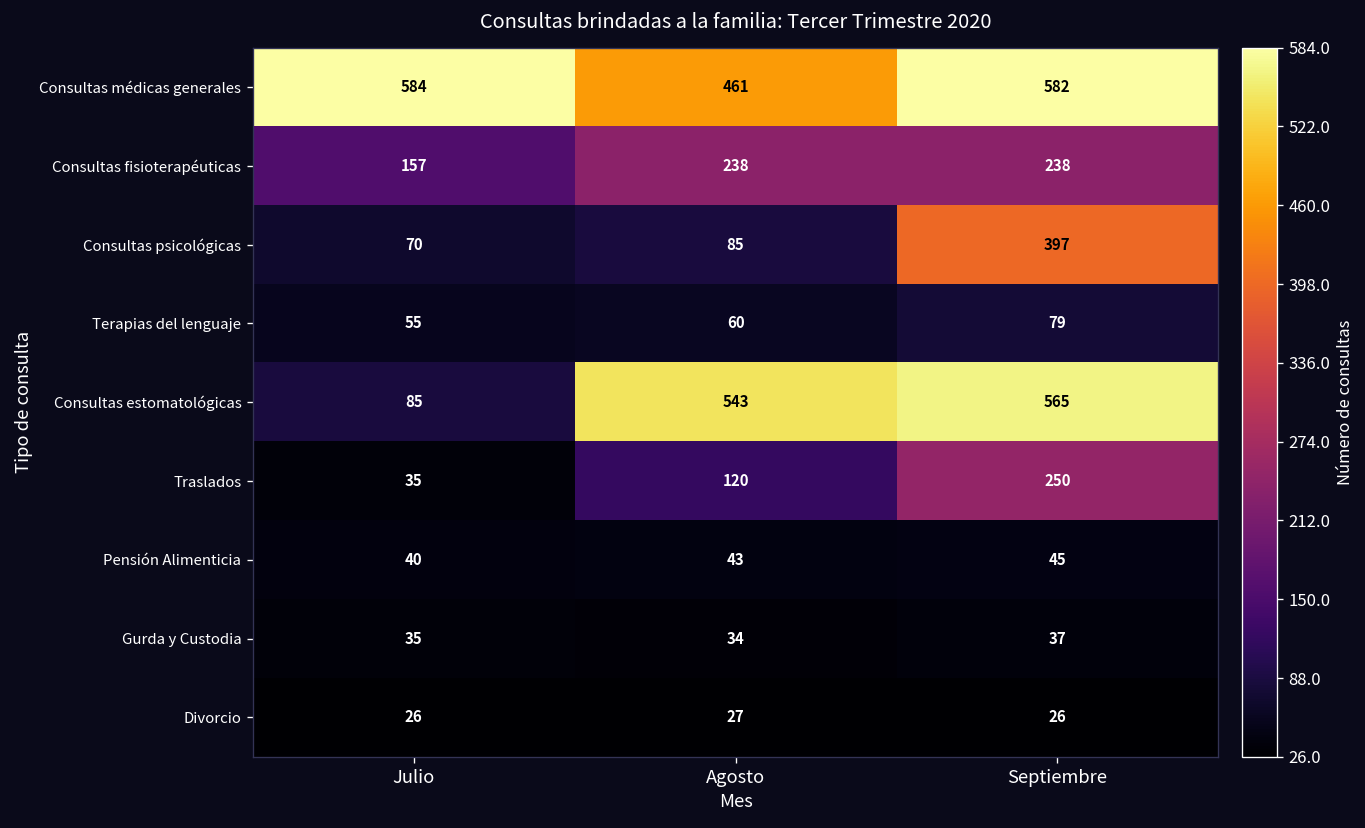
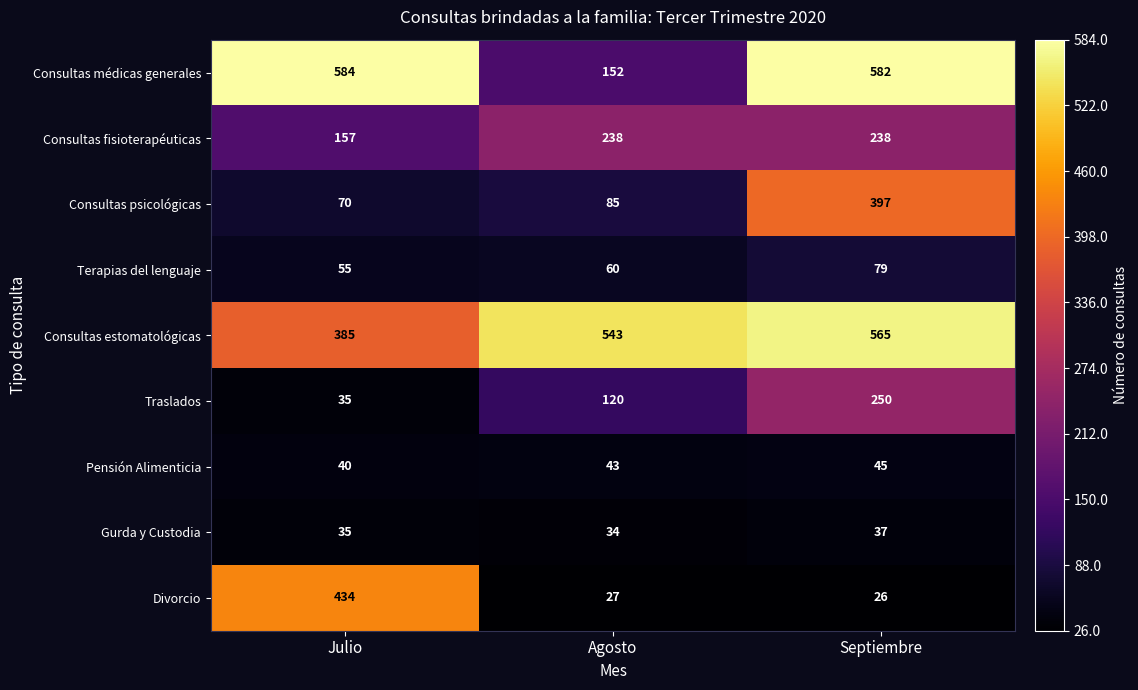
  {
    "Consultas médicas generales": {
      "Julio": 584,
-     "Agosto": 461,
+     "Agosto": 152,
      "Septiembre": 582
    },
    "Consultas fisioterapéuticas": {
      "Julio": 157,
      "Agosto": 238,
      "Septiembre": 238
    },
    "Consultas psicológicas": {
      "Julio": 70,
      "Agosto": 85,
      "Septiembre": 397
    },
    "Terapias del lenguaje": {
      "Julio": 55,
      "Agosto": 60,
      "Septiembre": 79
    },
    "Consultas estomatológicas": {
-     "Julio": 85,
+     "Julio": 385,
      "Agosto": 543,
      "Septiembre": 565
    },
    "Traslados": {
      "Julio": 35,
      "Agosto": 120,
      "Septiembre": 250
    },
    "Pensión Alimenticia": {
      "Julio": 40,
      "Agosto": 43,
      "Septiembre": 45
    },
    "Gurda y Custodia": {
      "Julio": 35,
      "Agosto": 34,
      "Septiembre": 37
    },
    "Divorcio": {
-     "Julio": 26,
+     "Julio": 434,
      "Agosto": 27,
      "Septiembre": 26
    }
  }
